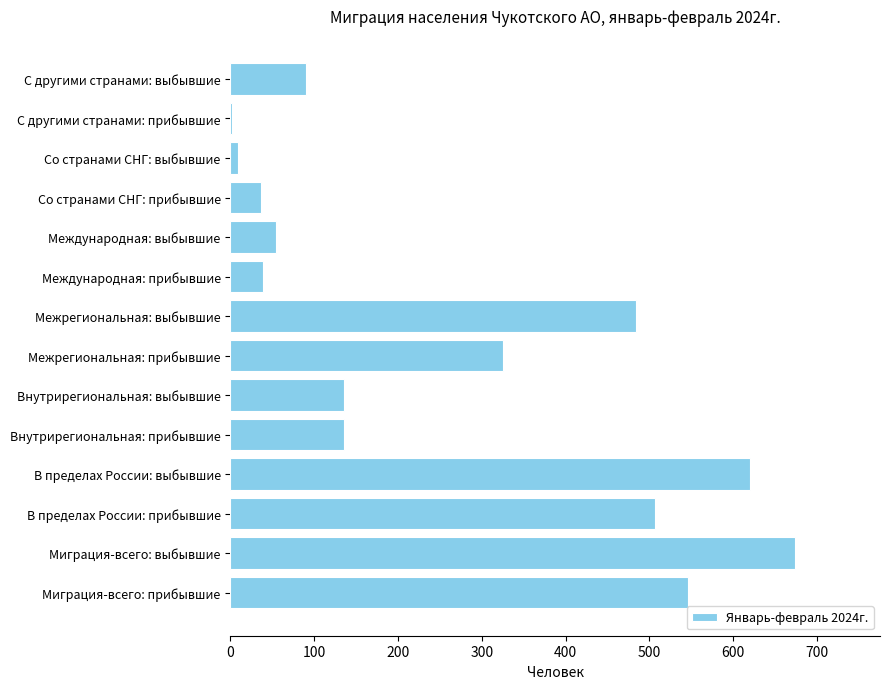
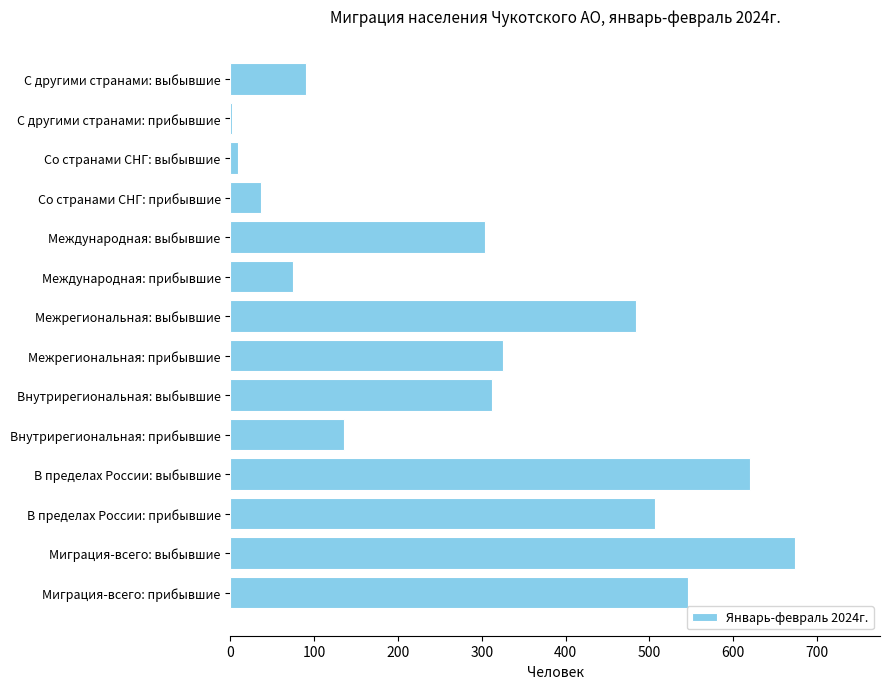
  {
    "С другими странами: выбывшие": 90,
    "Со странами СНГ: выбывшие": 10,
    "Со странами СНГ: прибывшие": 40,
-   "Международная: выбывшие": 50,
-   "Международная: прибывшие": 40,
+   "Международная: выбывшие": 300,
+   "Международная: прибывшие": 80,
    "Межрегиональная: выбывшие": 480,
    "Межрегиональная: прибывшие": 330,
-   "Внутрирегиональная: выбывшие": 140,
+   "Внутрирегиональная: выбывшие": 310,
    "Внутрирегиональная: прибывшие": 140,
    "В пределах России: выбывшие": 620,
    "В пределах России: прибывшие": 510,
    "Миграция-всего: выбывшие": 670,
    "Миграция-всего: прибывшие": 550
  }
